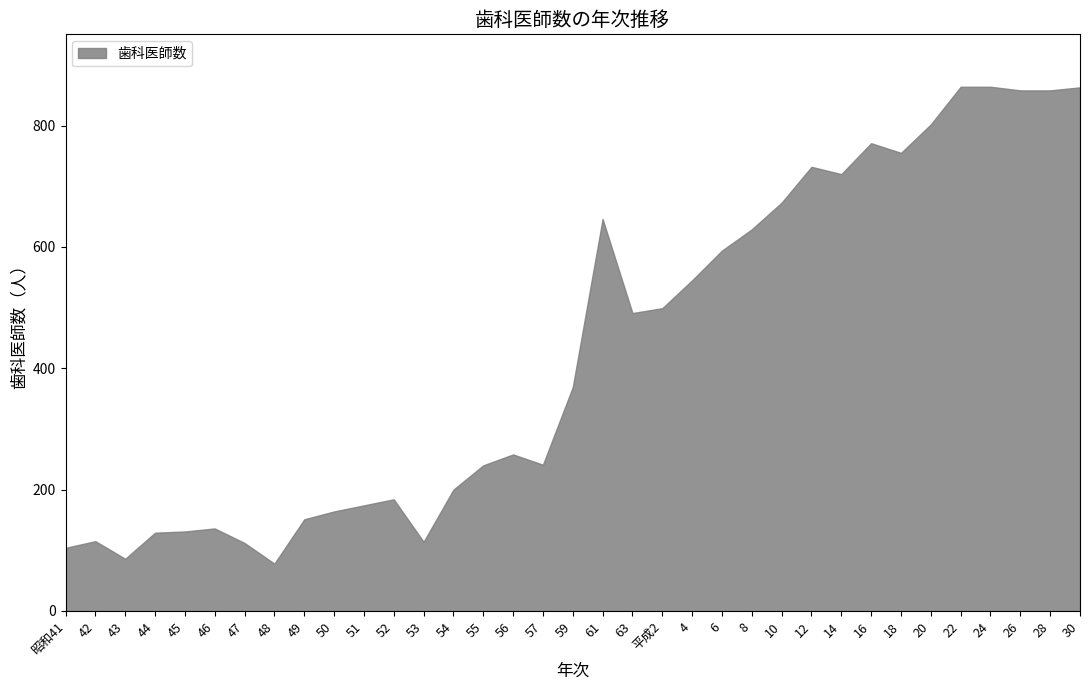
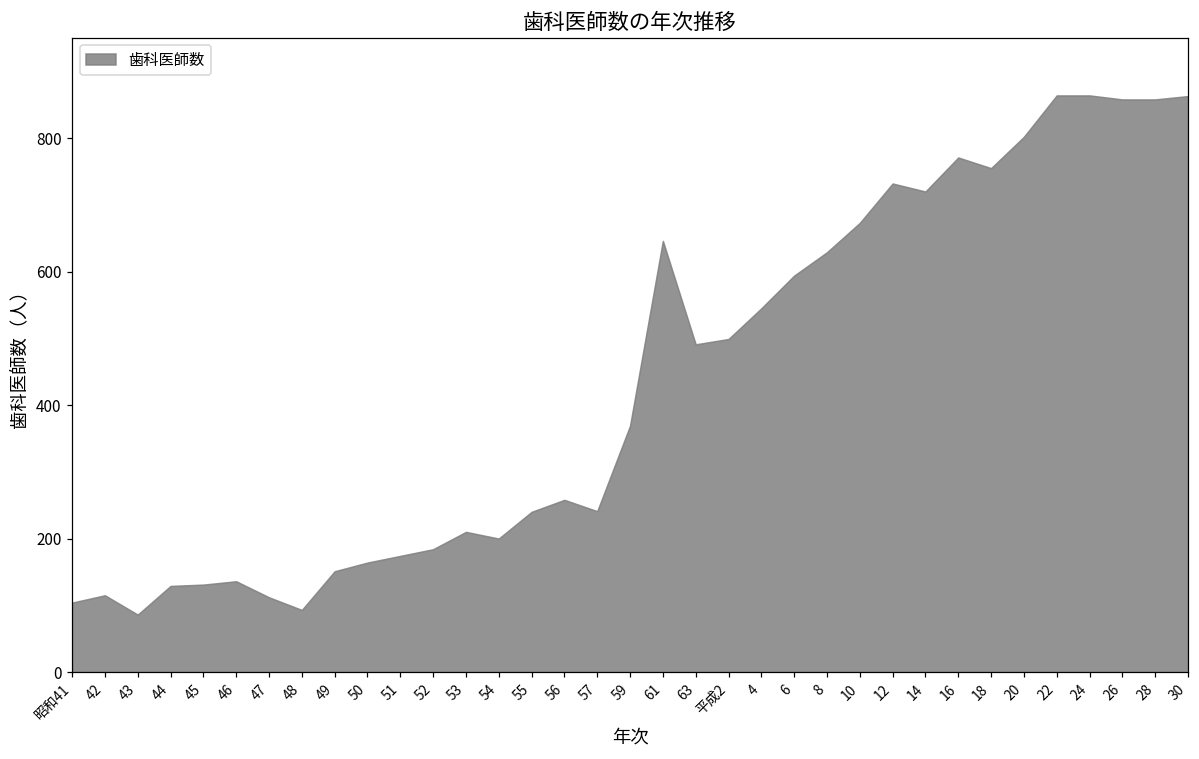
  {
    "昭和41": 100,
    "42": 120,
    "43": 90,
    "44": 130,
    "45": 130,
    "46": 140,
    "47": 110,
-   "48": 80,
+   "48": 90,
    "49": 150,
    "50": 160,
    "51": 170,
    "52": 180,
-   "53": 110,
+   "53": 210,
    "54": 200,
    "55": 240,
    "56": 260,
    "57": 240,
    "59": 370,
    "61": 650,
    "63": 490,
    "平成2": 500,
    "4": 550,
    "6": 590,
    "8": 630,
    "10": 670,
    "12": 730,
    "14": 720,
    "16": 770,
    "18": 760,
    "20": 800,
    "22": 860,
    "24": 860,
    "26": 860,
    "28": 860,
    "30": 860
  }
